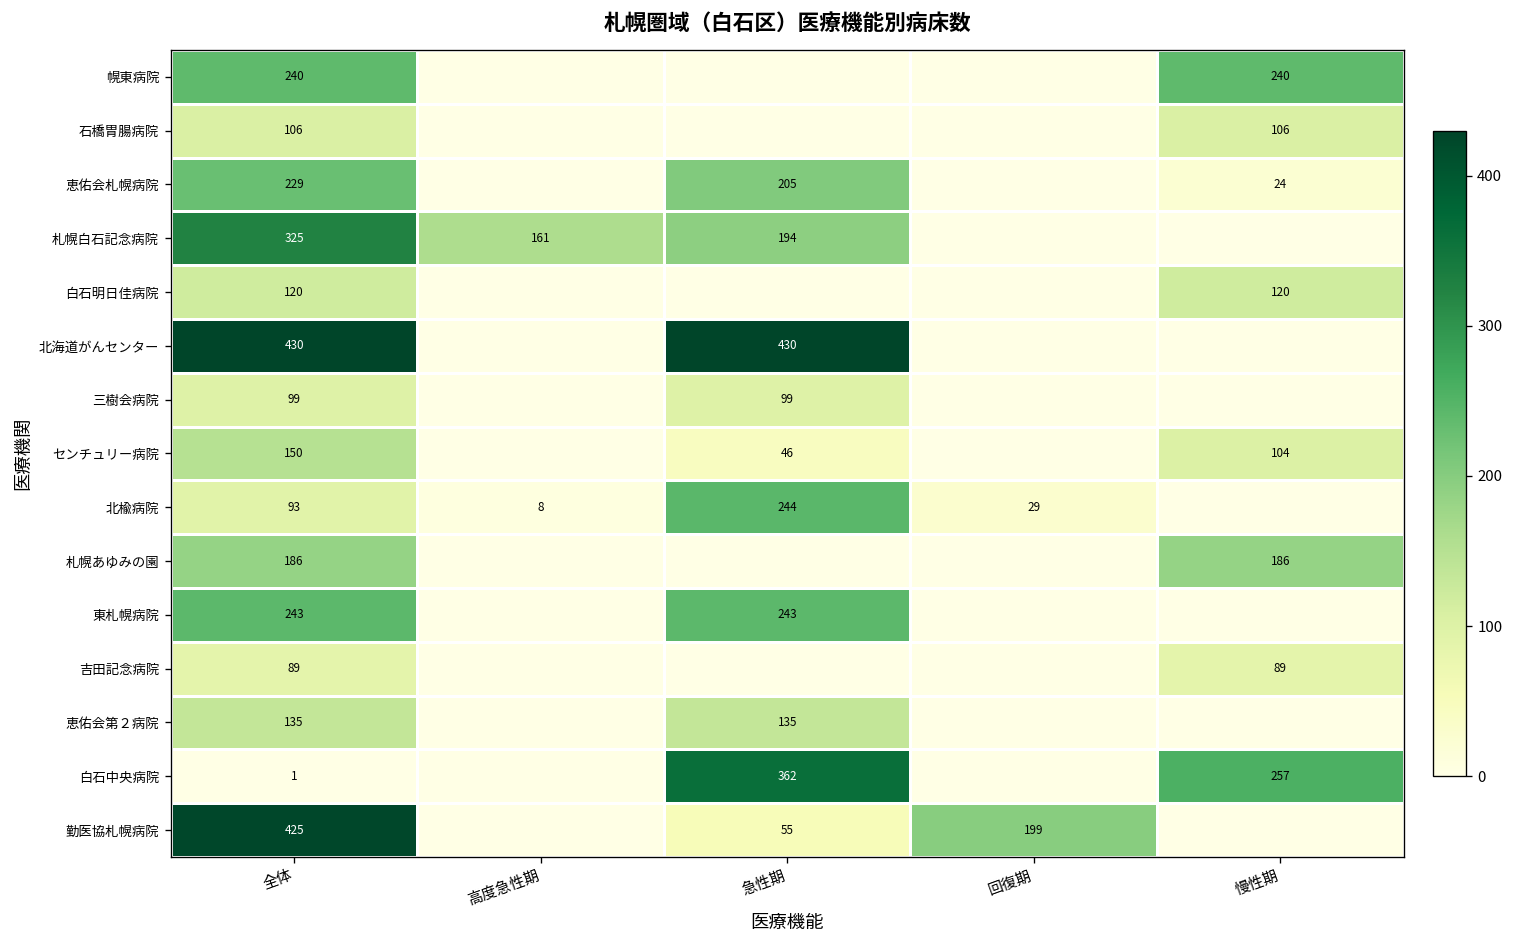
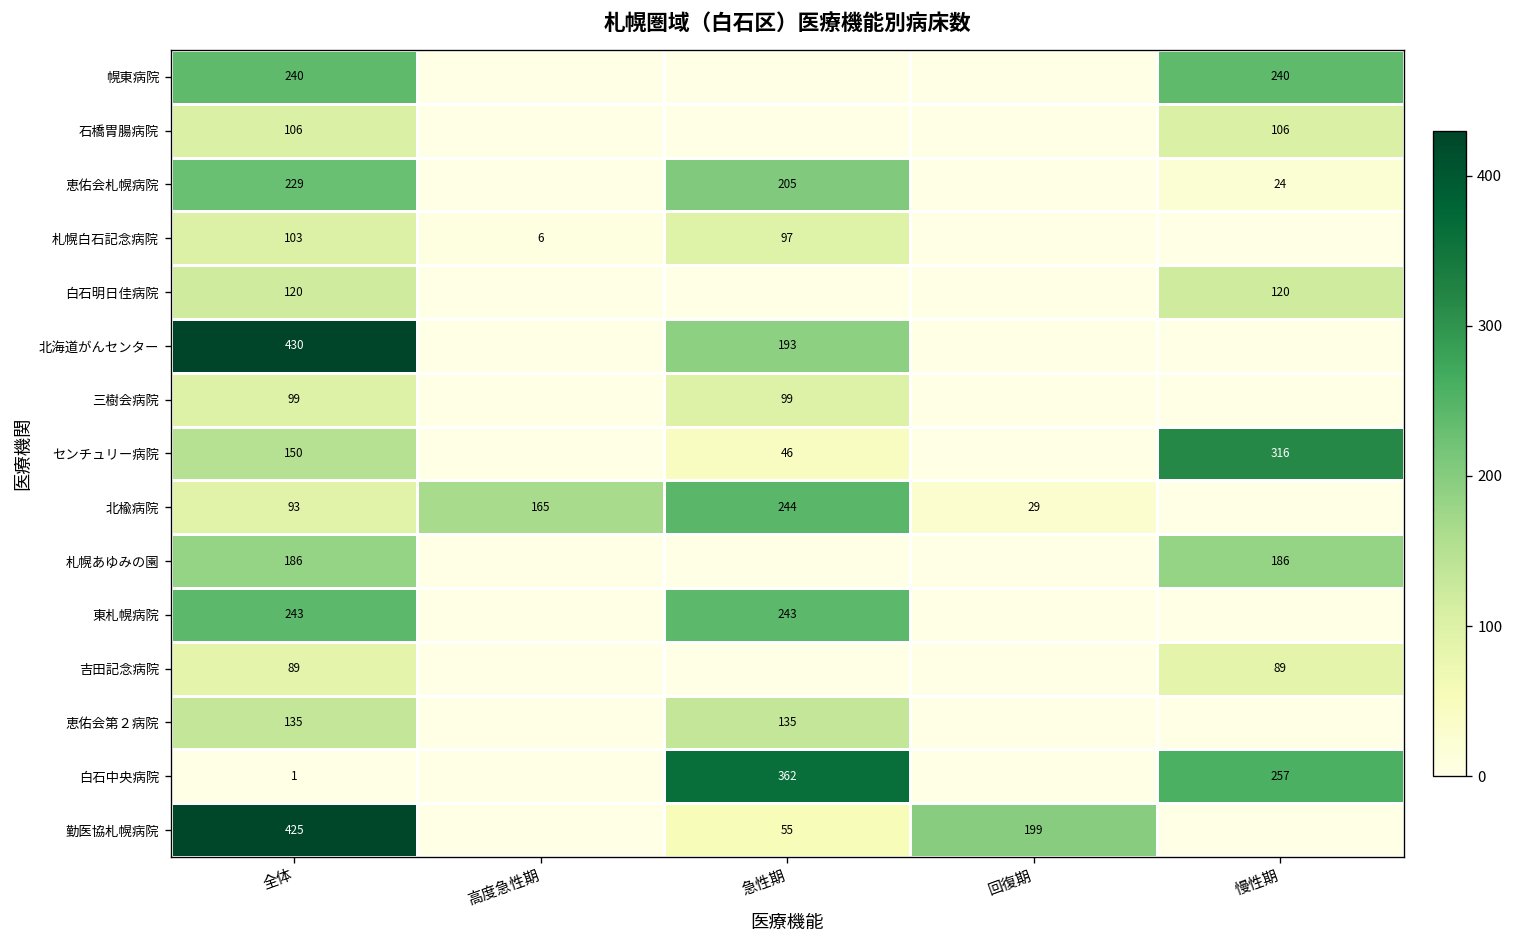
  {
    "幌東病院": {
      "全体": 240,
      "慢性期": 240
    },
    "石橋胃腸病院": {
      "全体": 106,
      "慢性期": 106
    },
    "恵佑会札幌病院": {
      "全体": 229,
      "急性期": 205,
      "慢性期": 24
    },
    "札幌白石記念病院": {
-     "全体": 325,
-     "高度急性期": 161,
-     "急性期": 194
+     "全体": 103,
+     "高度急性期": 6,
+     "急性期": 97
    },
    "白石明日佳病院": {
      "全体": 120,
      "慢性期": 120
    },
    "北海道がんセンター": {
      "全体": 430,
-     "急性期": 430
+     "急性期": 193
    },
    "三樹会病院": {
      "全体": 99,
      "急性期": 99
    },
    "センチュリー病院": {
      "全体": 150,
      "急性期": 46,
-     "慢性期": 104
+     "慢性期": 316
    },
    "北楡病院": {
      "全体": 93,
-     "高度急性期": 8,
+     "高度急性期": 165,
      "急性期": 244,
      "回復期": 29
    },
    "札幌あゆみの園": {
      "全体": 186,
      "慢性期": 186
    },
    "東札幌病院": {
      "全体": 243,
      "急性期": 243
    },
    "吉田記念病院": {
      "全体": 89,
      "慢性期": 89
    },
    "恵佑会第２病院": {
      "全体": 135,
      "急性期": 135
    },
    "白石中央病院": {
      "全体": 1,
      "急性期": 362,
      "慢性期": 257
    },
    "勤医協札幌病院": {
      "全体": 425,
      "急性期": 55,
      "回復期": 199
    }
  }
